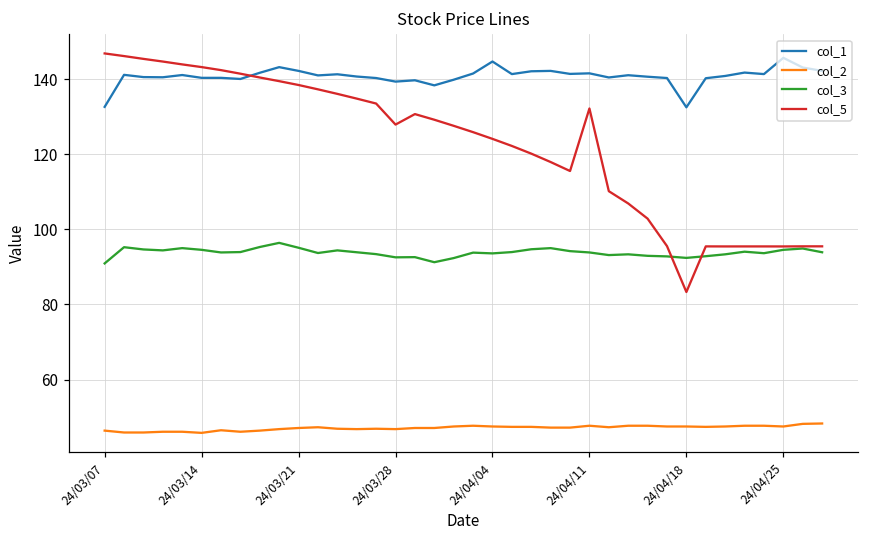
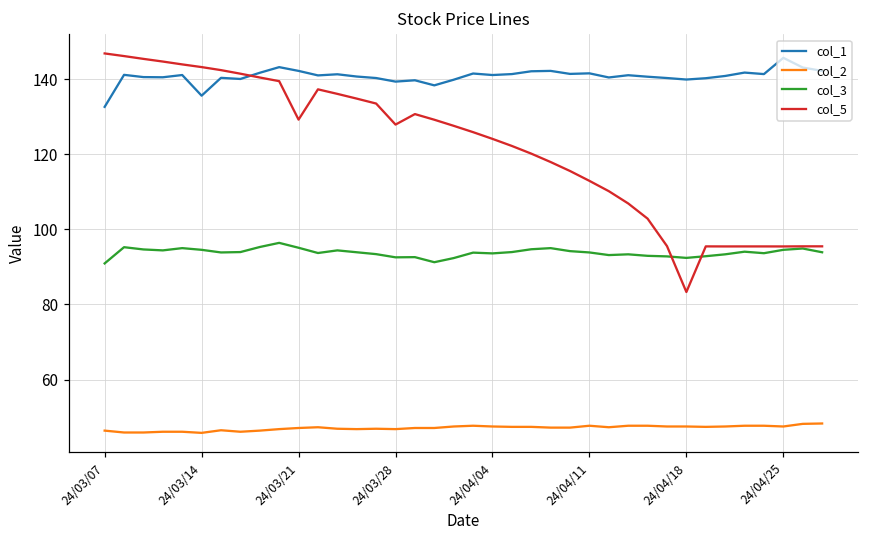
  {
    "col_1": {
      "24/03/07": 133,
-     "24/03/14": 140,
+     "24/03/14": 136,
      "24/03/21": 142,
      "24/03/28": 139,
-     "24/04/04": 145,
+     "24/04/04": 141,
      "24/04/11": 142,
-     "24/04/18": 133
+     "24/04/18": 140
    },
    "col_2": {
      "24/03/07": 46,
      "24/03/14": 46,
      "24/03/21": 47,
      "24/03/28": 47,
      "24/04/04": 48,
      "24/04/11": 48,
      "24/04/18": 48,
      "24/04/25": 48
    },
    "col_3": {
      "24/03/07": 91,
      "24/03/14": 95,
      "24/03/21": 95,
      "24/03/28": 93,
      "24/04/04": 94,
      "24/04/11": 94,
      "24/04/18": 92,
      "24/04/25": 95
    },
    "col_5": {
      "24/03/07": 147,
      "24/03/14": 143,
-     "24/03/21": 138,
+     "24/03/21": 129,
      "24/03/28": 128,
      "24/04/04": 124,
-     "24/04/11": 132,
+     "24/04/11": 113,
      "24/04/18": 83,
      "24/04/25": 95
    }
  }
